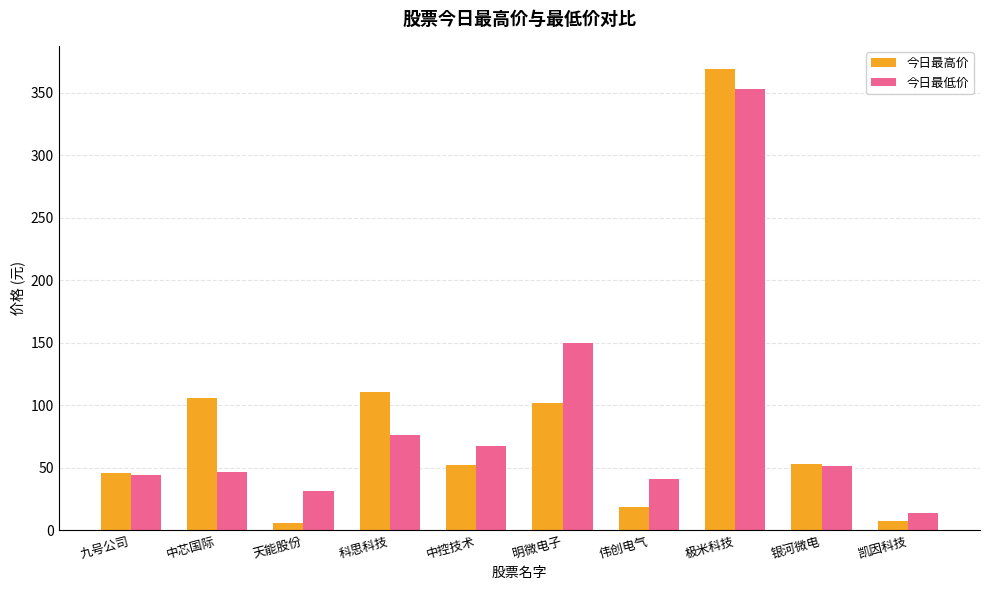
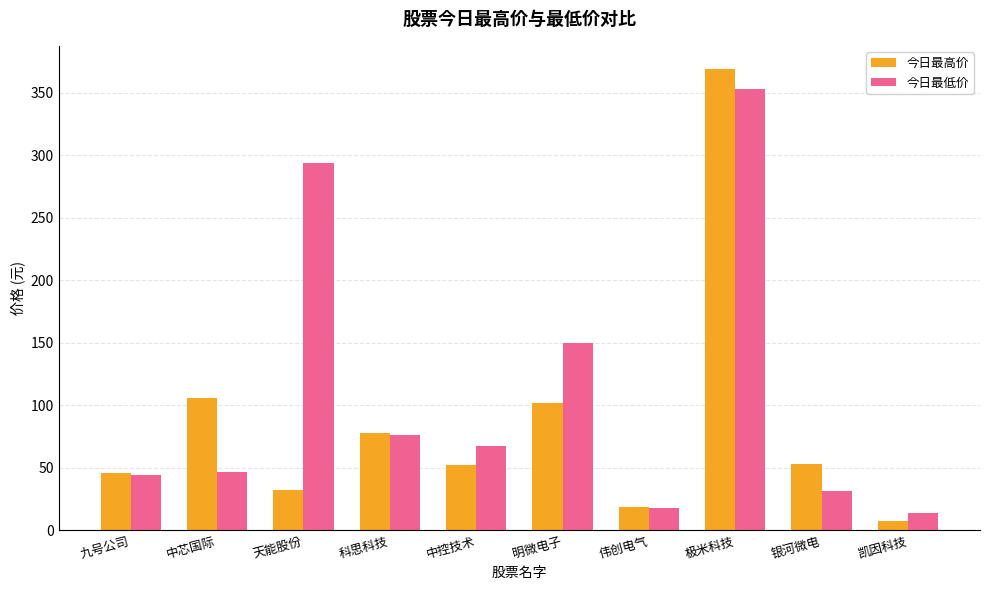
  {
    "今日最高价": {
      "九号公司": 45,
      "中芯国际": 106,
-     "天能股份": 6,
-     "科思科技": 111,
+     "天能股份": 32,
+     "科思科技": 78,
      "中控技术": 52,
      "明微电子": 102,
      "伟创电气": 19,
      "极米科技": 369,
      "银河微电": 53,
      "凯因科技": 7
    },
    "今日最低价": {
      "九号公司": 44,
      "中芯国际": 46,
-     "天能股份": 31,
+     "天能股份": 294,
      "科思科技": 76,
      "中控技术": 67,
      "明微电子": 150,
-     "伟创电气": 41,
+     "伟创电气": 18,
      "极米科技": 353,
-     "银河微电": 51,
+     "银河微电": 31,
      "凯因科技": 13
    }
  }
